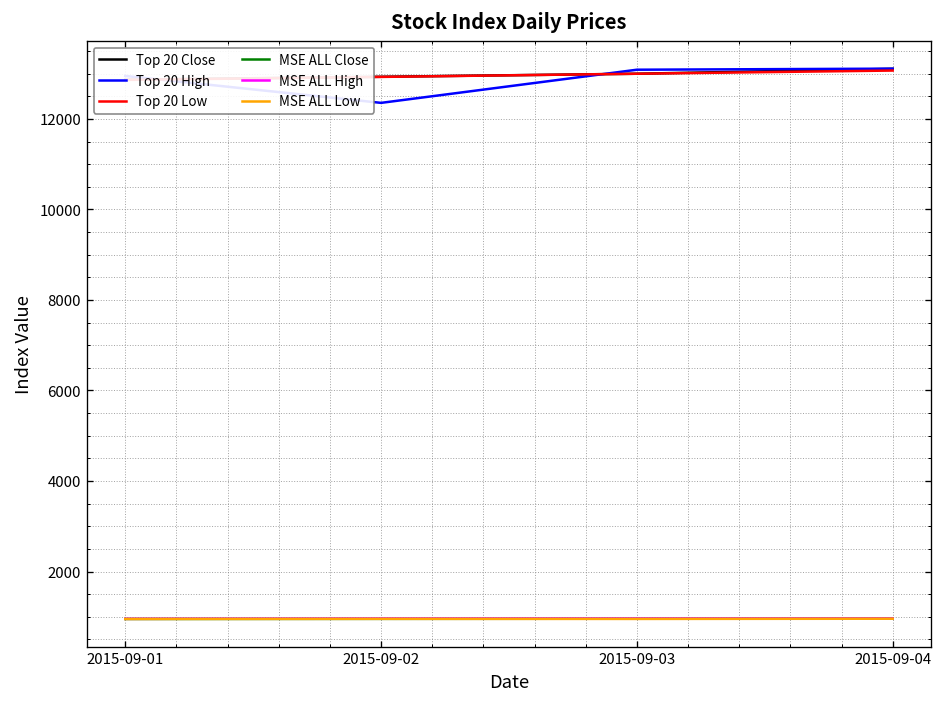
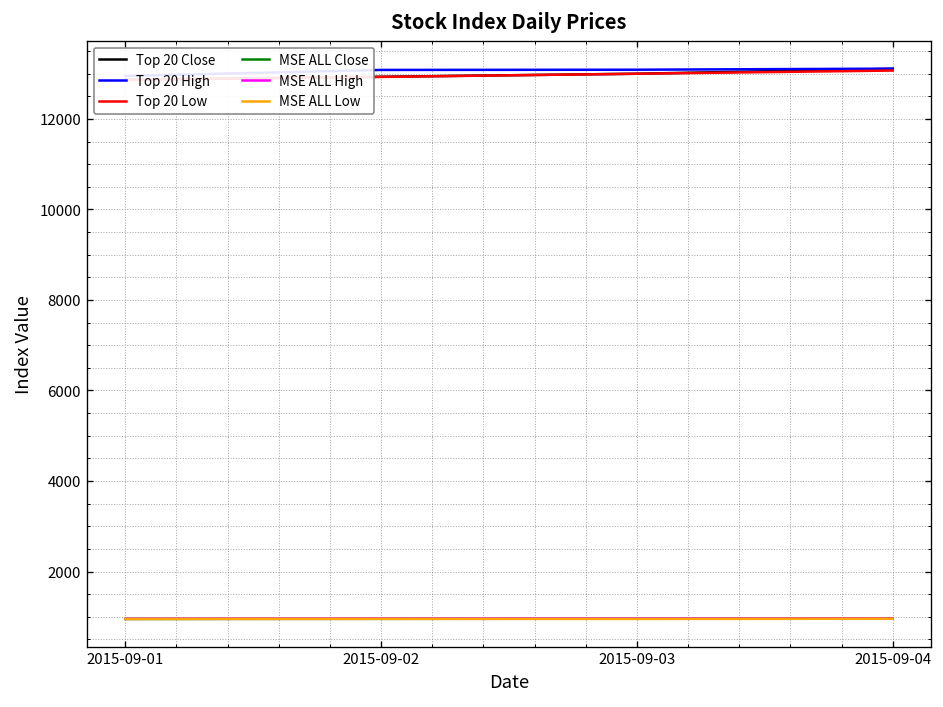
  {
    "Top 20 High": {
-     "2015-09-02": 12400,
+     "2015-09-02": 13100,
      "2015-09-03": 13100
    }
  }
